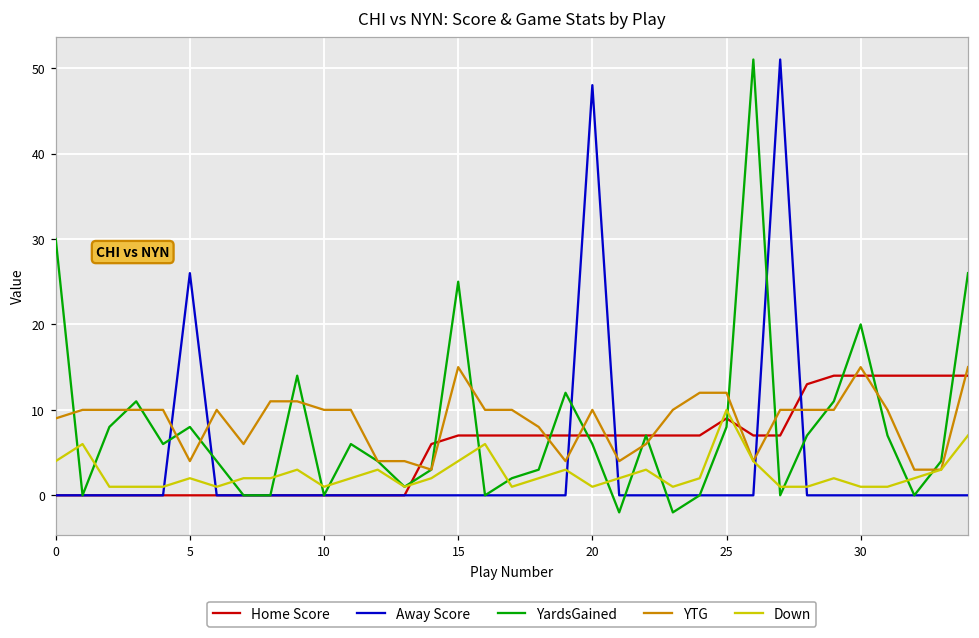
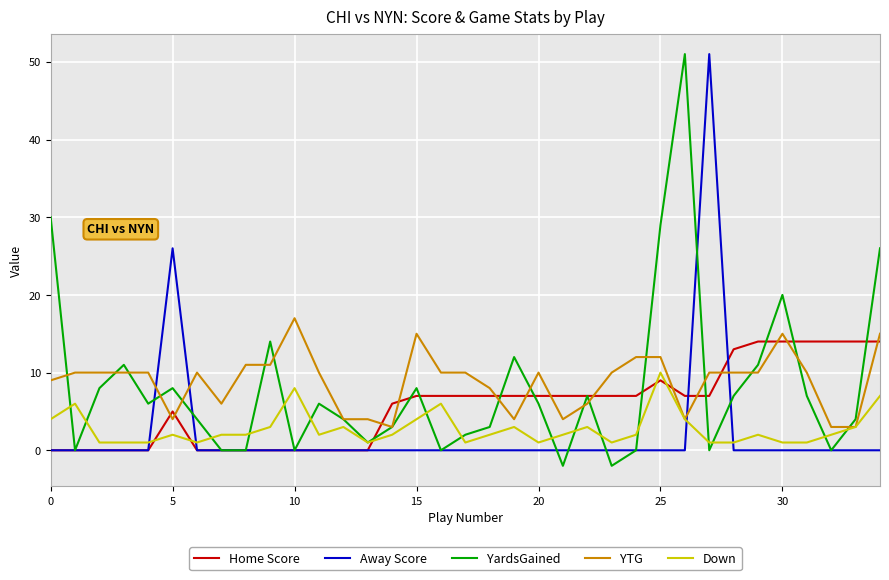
  {
    "Home Score": {
-     "5": 0,
+     "5": 5,
      "15": 7,
      "20": 7,
      "25": 9,
      "30": 14
    },
    "Away Score": {
      "5": 26,
      "15": 0,
-     "20": 48,
+     "20": 0,
      "25": 0,
      "30": 0
    },
    "YardsGained": {
      "0": 30,
      "5": 8,
-     "15": 25,
+     "15": 8,
      "20": 6,
-     "25": 8,
+     "25": 29,
      "30": 20
    },
    "YTG": {
      "0": 9,
      "5": 4,
-     "10": 10,
+     "10": 17,
      "15": 15,
      "20": 10,
      "25": 12,
      "30": 15
    },
    "Down": {
      "0": 4,
      "5": 2,
-     "10": 1,
+     "10": 8,
      "15": 4,
      "20": 1,
      "25": 10,
      "30": 1
    }
  }
